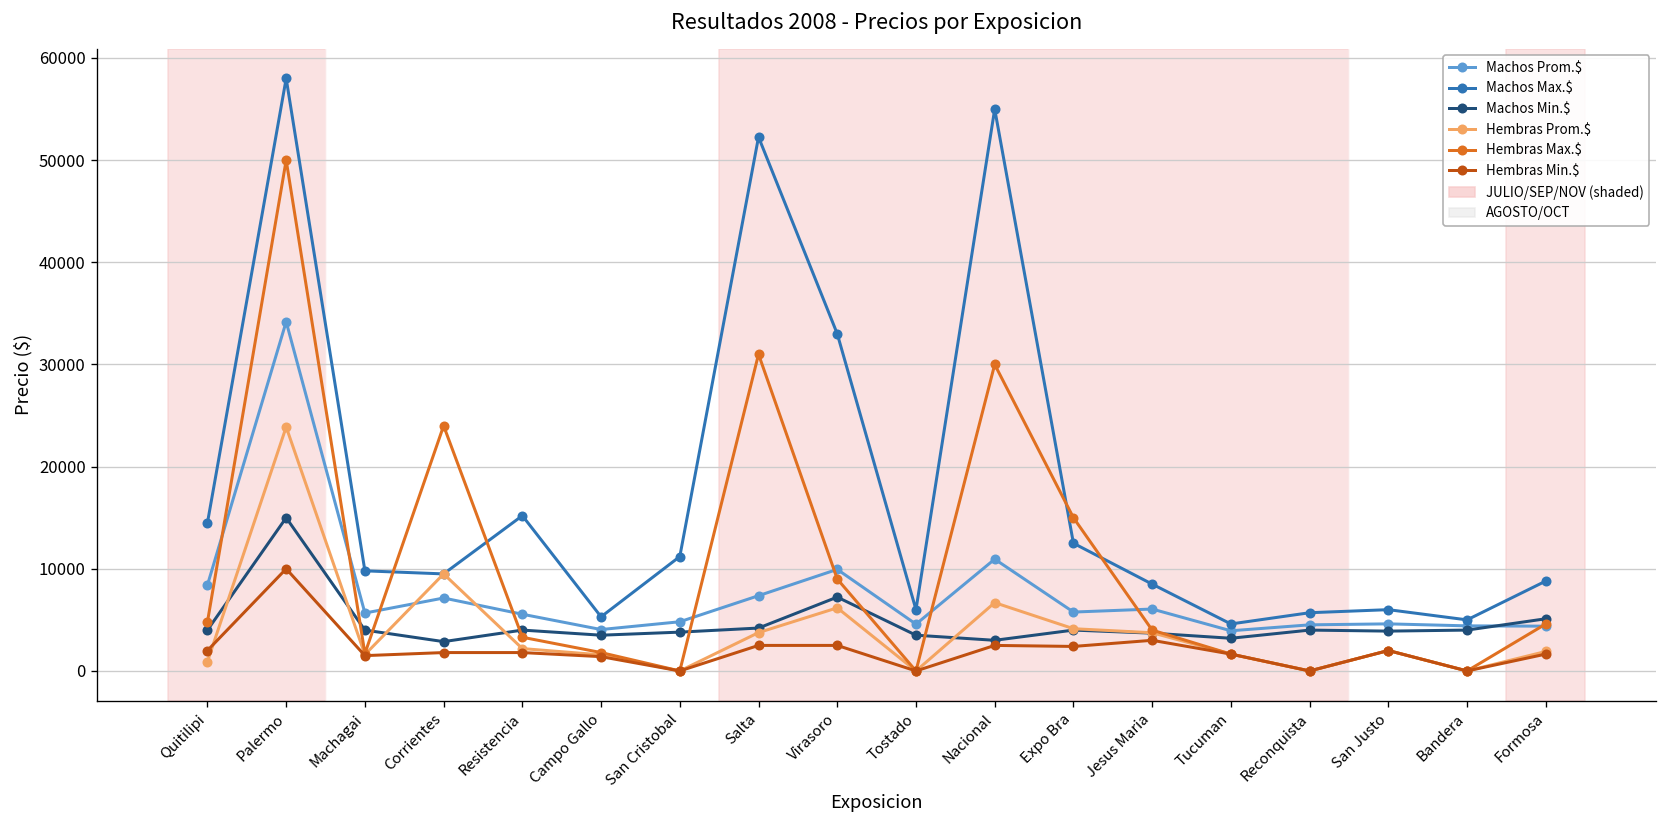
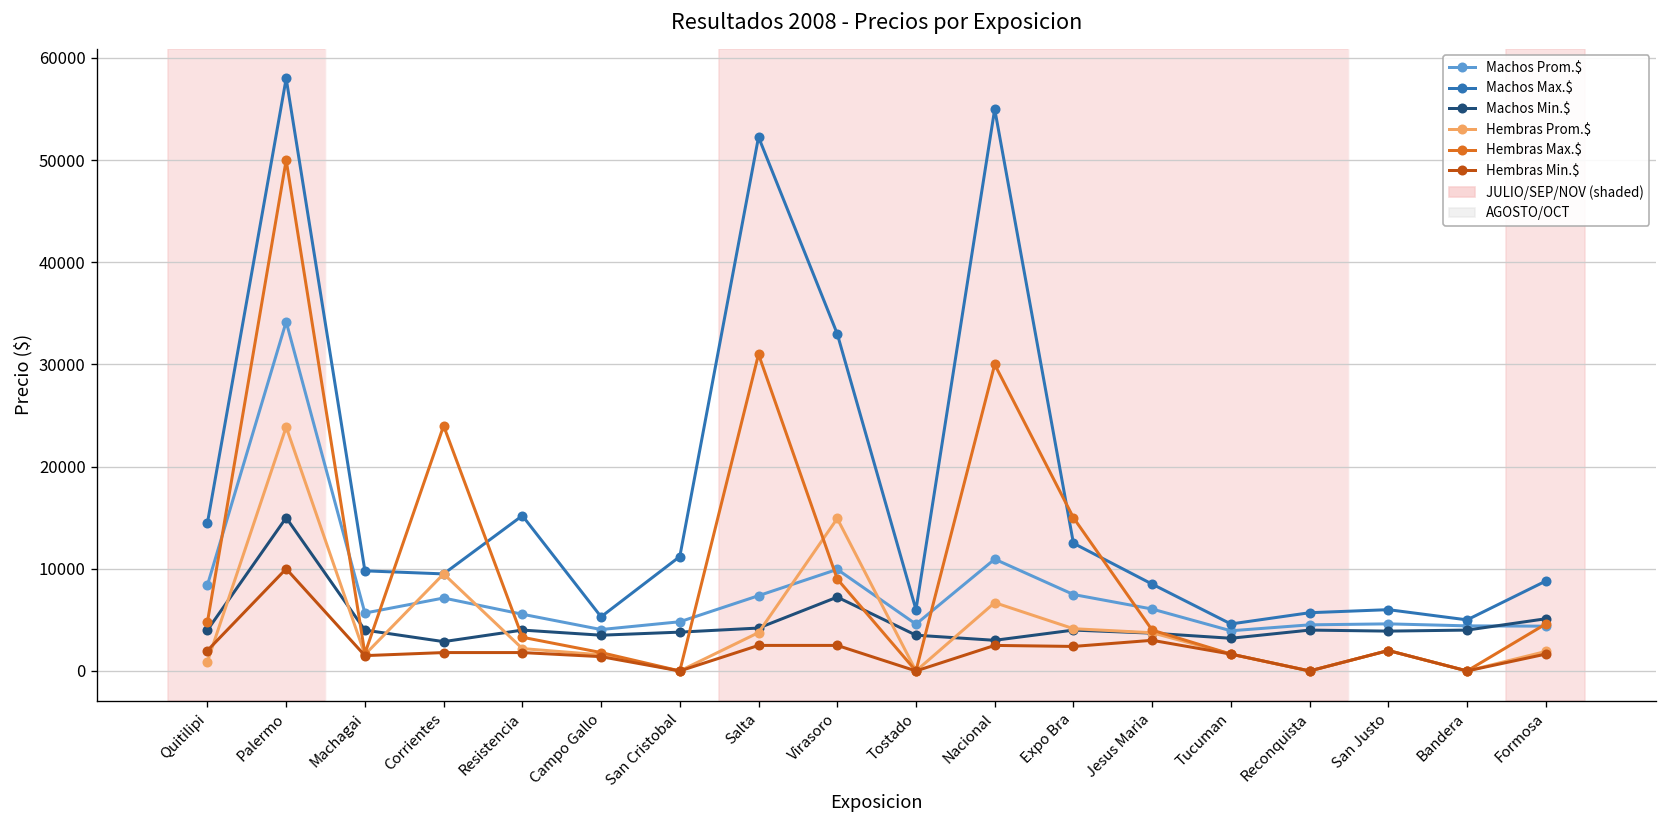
  {
    "Machos Prom.$": {
      "Quitilipi": 8000,
      "Palermo": 34000,
      "Machagai": 6000,
      "Corrientes": 7000,
      "Resistencia": 6000,
      "Campo Gallo": 4000,
      "San Cristobal": 5000,
      "Salta": 7000,
      "Virasoro": 10000,
      "Tostado": 5000,
      "Nacional": 11000,
-     "Expo Bra": 6000,
+     "Expo Bra": 7000,
      "Jesus Maria": 6000,
      "Tucuman": 4000,
      "Reconquista": 5000,
      "San Justo": 5000,
      "Bandera": 4000
    },
    "Machos Max.$": {
      "Quitilipi": 15000,
      "Palermo": 58000,
      "Machagai": 10000,
      "Resistencia": 15000,
      "Campo Gallo": 5000,
      "San Cristobal": 11000,
      "Salta": 52000,
      "Virasoro": 33000,
      "Tostado": 6000,
      "Nacional": 55000,
      "Expo Bra": 13000,
      "Jesus Maria": 9000,
      "Tucuman": 5000,
      "Reconquista": 6000,
      "San Justo": 6000,
      "Bandera": 5000,
      "Formosa": 9000
    },
    "Machos Min.$": {
      "Quitilipi": 4000,
      "Palermo": 15000,
      "Machagai": 4000,
      "Corrientes": 3000,
      "Resistencia": 4000,
      "Campo Gallo": 4000,
      "San Cristobal": 4000,
      "Salta": 4000,
      "Virasoro": 7000,
      "Tostado": 4000,
      "Nacional": 3000,
      "Tucuman": 3000,
      "Reconquista": 4000,
      "San Justo": 4000,
      "Bandera": 4000,
      "Formosa": 5000
    },
    "Hembras Prom.$": {
      "Quitilipi": 1000,
      "Palermo": 24000,
      "Resistencia": 2000,
      "Salta": 4000,
-     "Virasoro": 6000,
+     "Virasoro": 15000,
      "Nacional": 7000
    }
  }
